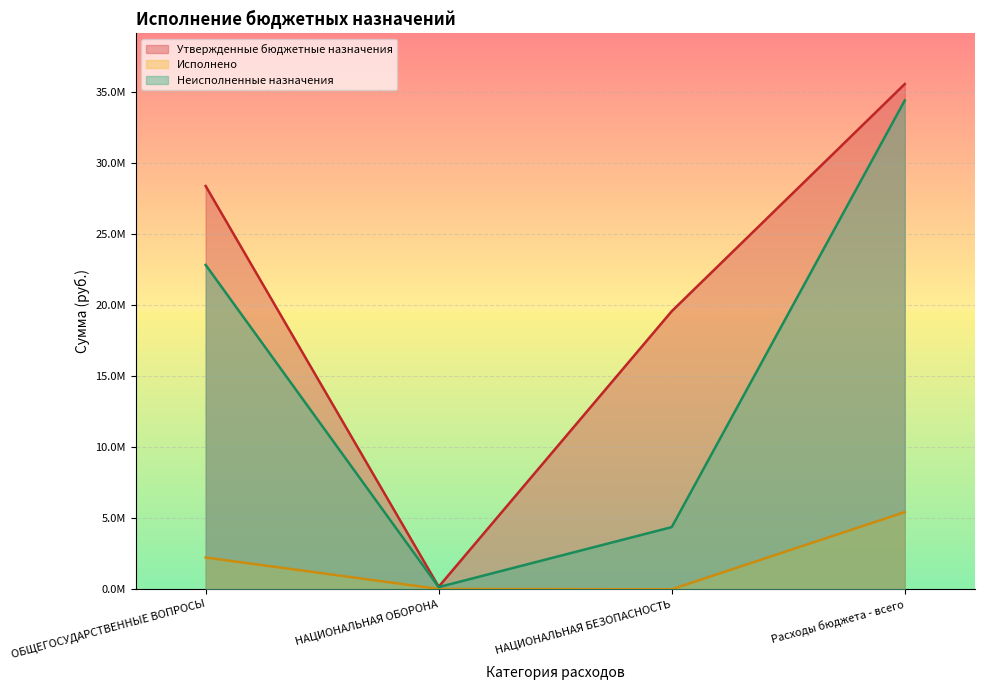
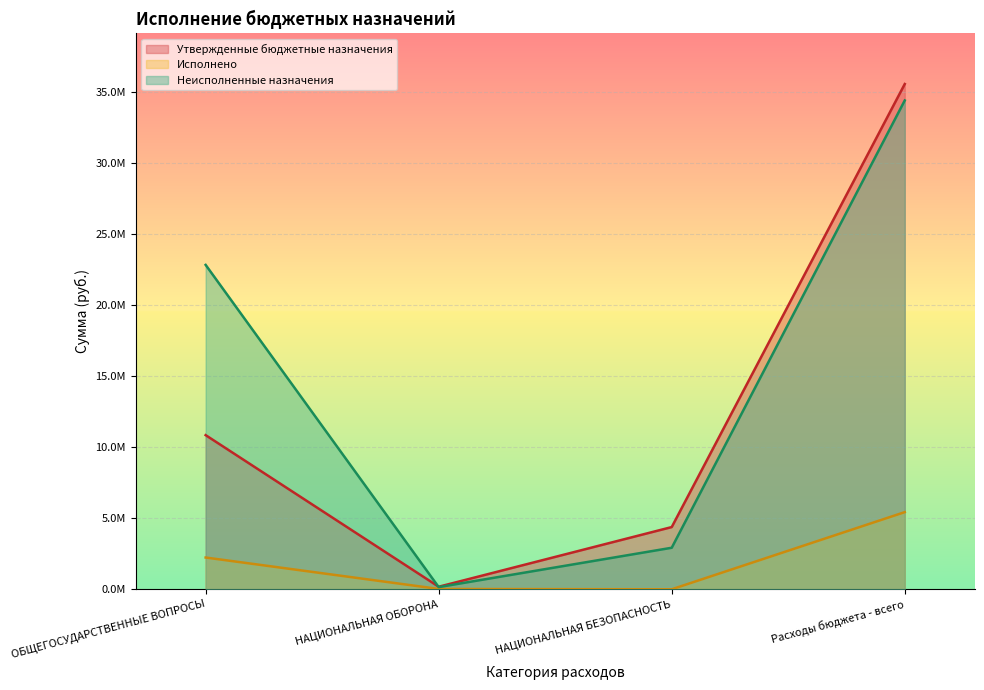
  {
    "Утвержденные бюджетные назначения": {
-     "ОБЩЕГОСУДАРСТВЕННЫЕ ВОПРОСЫ": 28400000,
-     "НАЦИОНАЛЬНАЯ БЕЗОПАСНОСТЬ": 19600000,
+     "ОБЩЕГОСУДАРСТВЕННЫЕ ВОПРОСЫ": 10800000,
+     "НАЦИОНАЛЬНАЯ БЕЗОПАСНОСТЬ": 4400000,
      "Расходы бюджета - всего": 35600000
    },
    "Исполнено": {
      "ОБЩЕГОСУДАРСТВЕННЫЕ ВОПРОСЫ": 2200000,
      "НАЦИОНАЛЬНАЯ БЕЗОПАСНОСТЬ": 0,
      "Расходы бюджета - всего": 5400000
    },
    "Неисполненные назначения": {
      "ОБЩЕГОСУДАРСТВЕННЫЕ ВОПРОСЫ": 22800000,
-     "НАЦИОНАЛЬНАЯ БЕЗОПАСНОСТЬ": 4400000,
+     "НАЦИОНАЛЬНАЯ БЕЗОПАСНОСТЬ": 2900000,
      "Расходы бюджета - всего": 34400000
    }
  }
